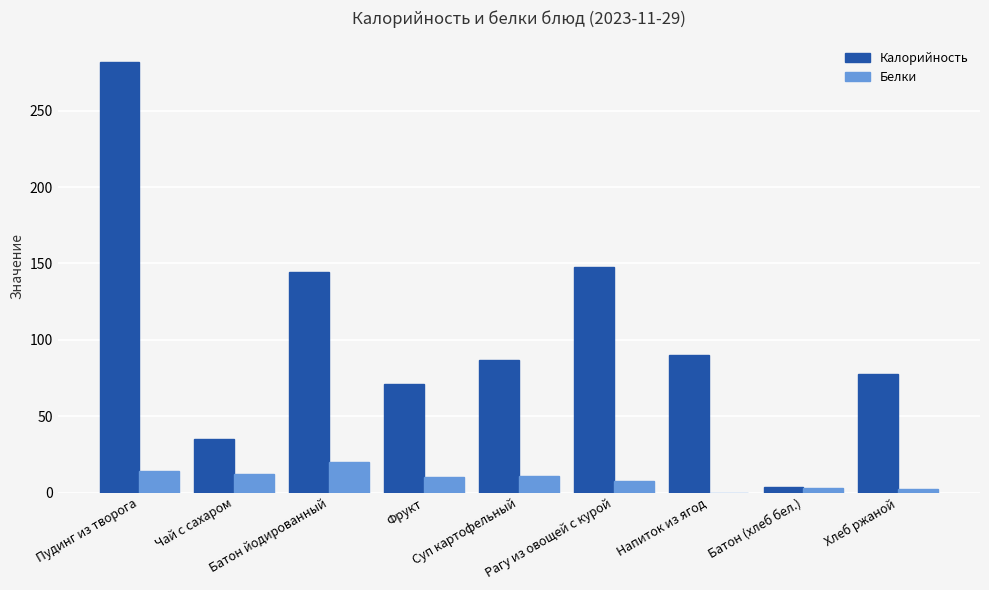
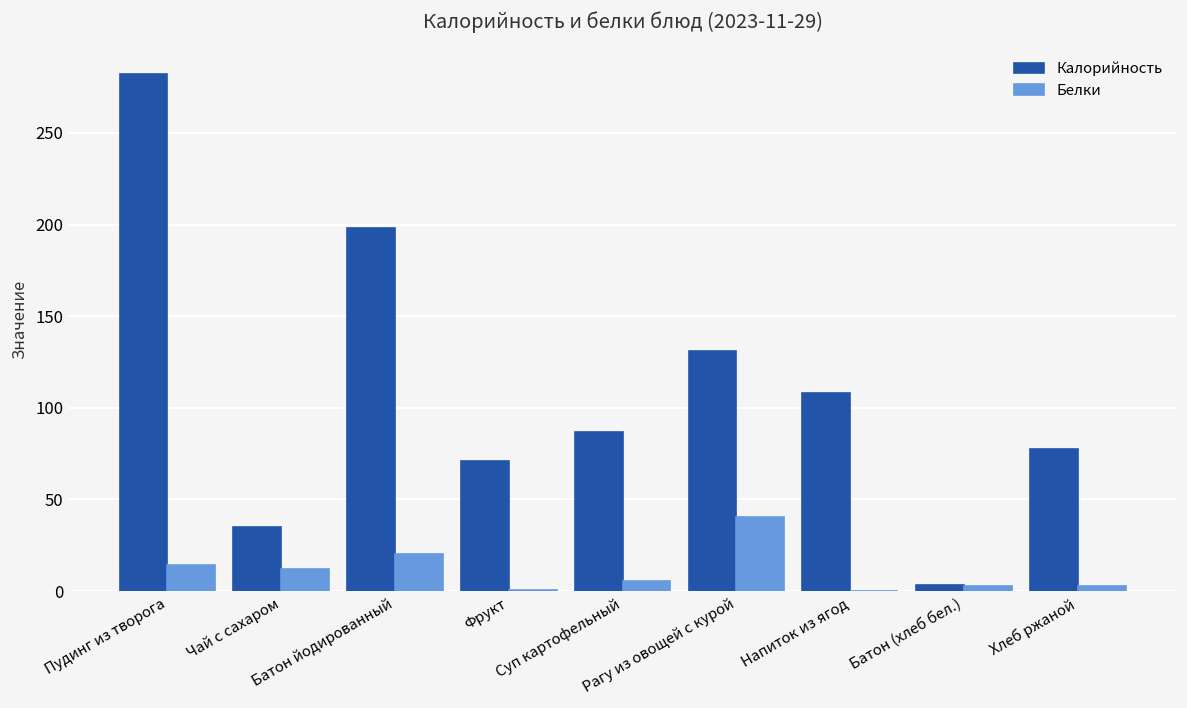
  {
    "Калорийность": {
      "Пудинг из творога": 282,
      "Чай с сахаром": 35,
-     "Батон йодированный": 144,
+     "Батон йодированный": 198,
      "Фрукт": 71,
      "Суп картофельный": 87,
-     "Рагу из овощей с курой": 148,
-     "Напиток из ягод": 90,
+     "Рагу из овощей с курой": 131,
+     "Напиток из ягод": 108,
      "Батон (хлеб бел.)": 4,
      "Хлеб ржаной": 78
    },
    "Белки": {
      "Пудинг из творога": 14,
      "Чай с сахаром": 12,
      "Батон йодированный": 20,
-     "Фрукт": 10,
-     "Суп картофельный": 11,
-     "Рагу из овощей с курой": 8,
+     "Фрукт": 1,
+     "Суп картофельный": 5,
+     "Рагу из овощей с курой": 41,
      "Напиток из ягод": 0,
      "Батон (хлеб бел.)": 3,
      "Хлеб ржаной": 3
    }
  }
